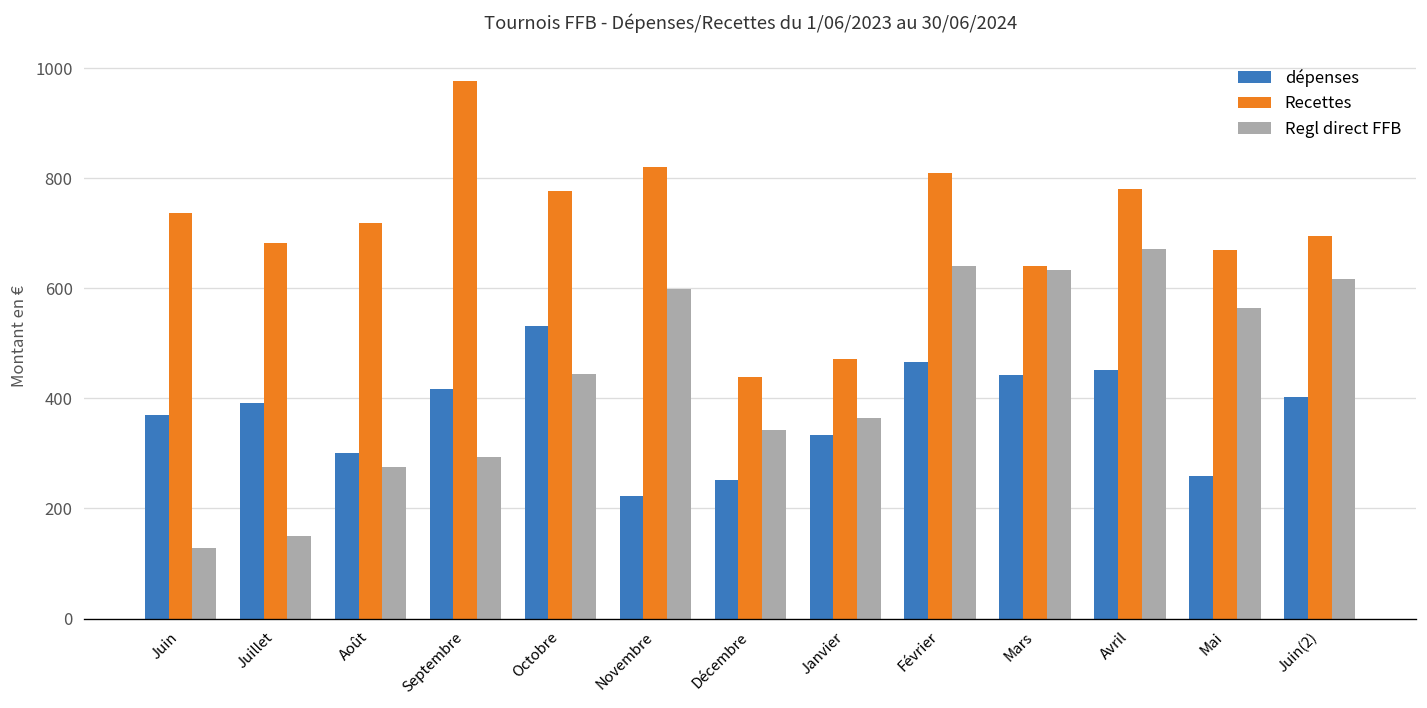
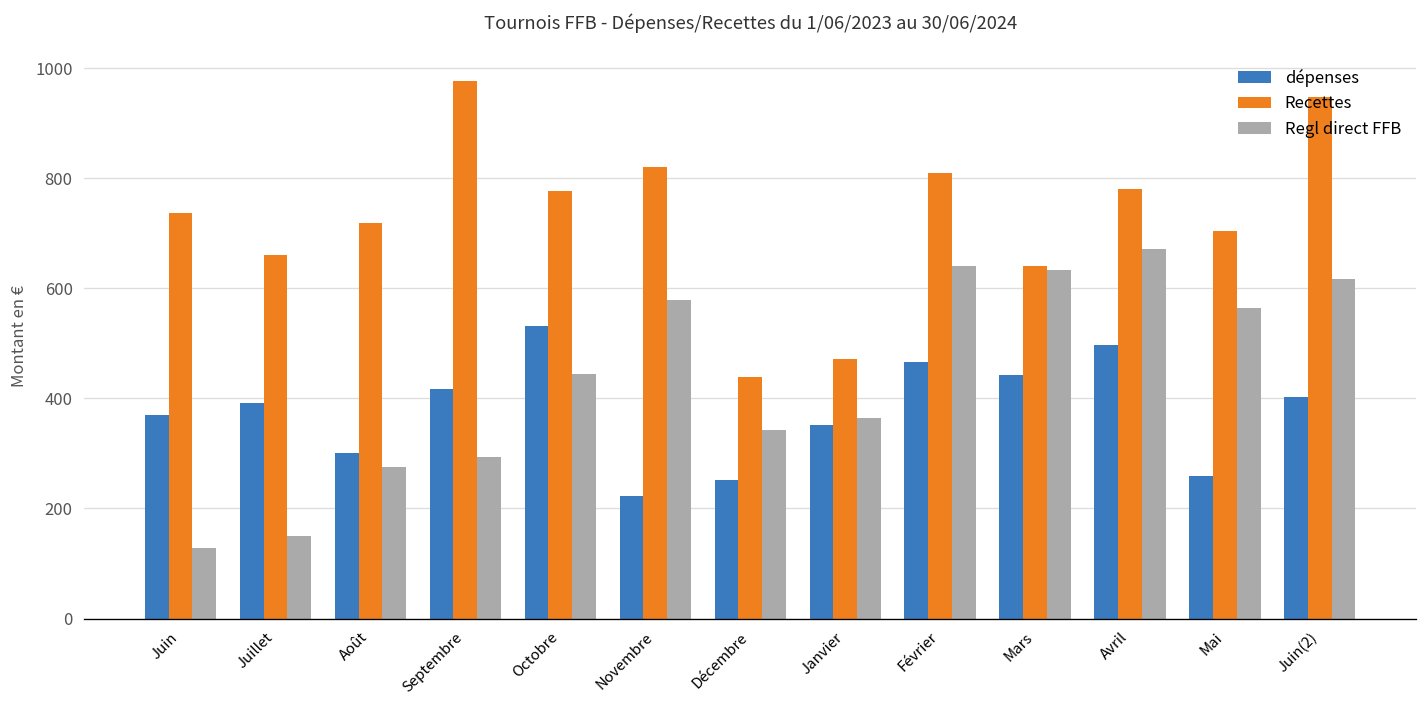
  {
    "dépenses": {
      "Juin": 370,
      "Juillet": 390,
      "Août": 300,
      "Septembre": 420,
      "Octobre": 530,
      "Novembre": 220,
      "Décembre": 250,
-     "Janvier": 330,
+     "Janvier": 350,
      "Février": 470,
      "Mars": 440,
-     "Avril": 450,
+     "Avril": 500,
      "Mai": 260,
      "Juin(2)": 400
    },
    "Recettes": {
      "Juin": 740,
-     "Juillet": 680,
+     "Juillet": 660,
      "Août": 720,
      "Septembre": 980,
      "Octobre": 780,
      "Novembre": 820,
      "Décembre": 440,
      "Janvier": 470,
      "Février": 810,
      "Mars": 640,
      "Avril": 780,
-     "Mai": 670,
-     "Juin(2)": 700
+     "Mai": 710,
+     "Juin(2)": 950
    },
    "Regl direct FFB": {
      "Juin": 130,
      "Juillet": 150,
      "Août": 280,
      "Septembre": 290,
      "Octobre": 440,
-     "Novembre": 600,
+     "Novembre": 580,
      "Décembre": 340,
      "Janvier": 370,
      "Février": 640,
      "Mars": 630,
      "Avril": 670,
      "Mai": 560,
      "Juin(2)": 620
    }
  }
